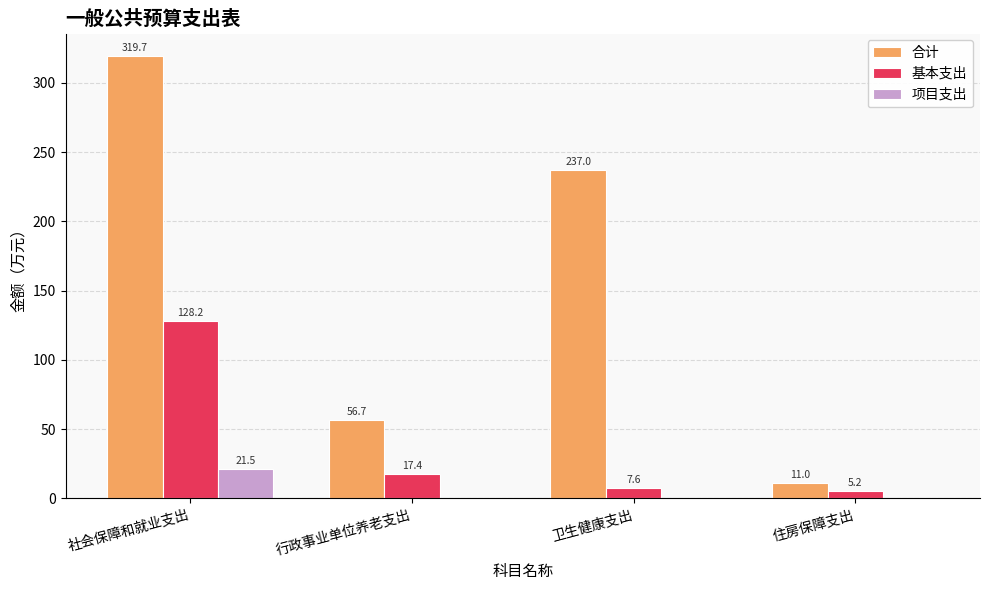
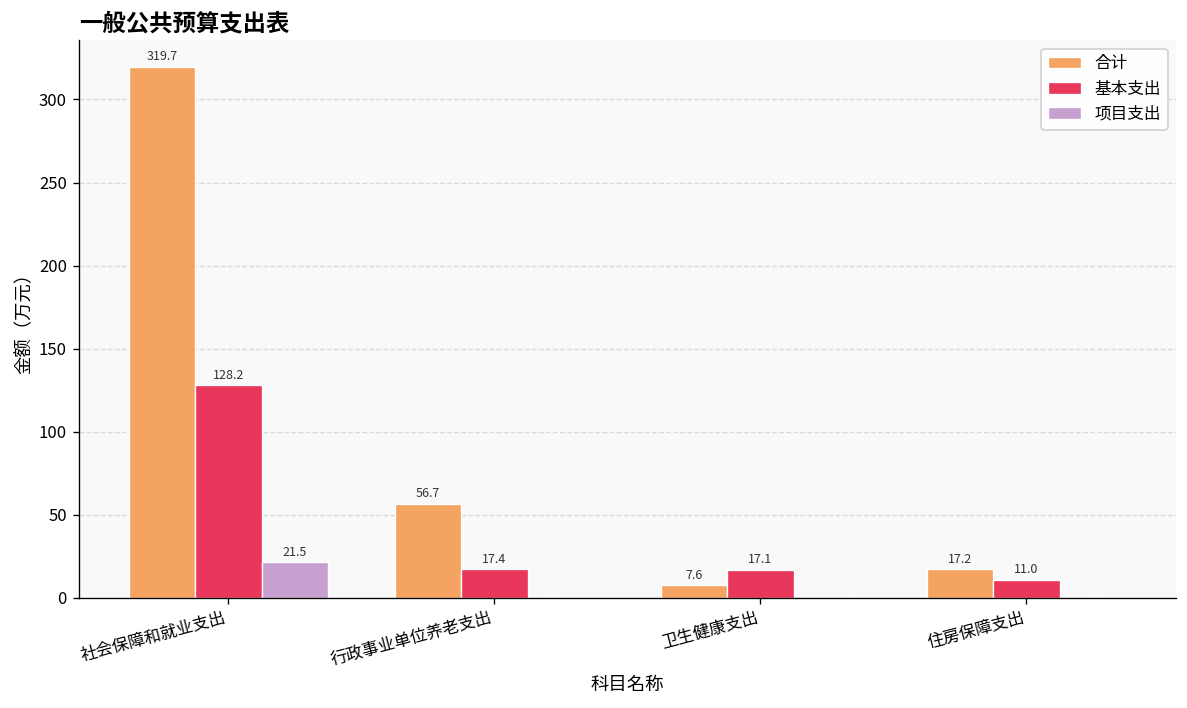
  {
    "合计": {
      "社会保障和就业支出": 319.7,
      "行政事业单位养老支出": 56.7,
-     "卫生健康支出": 237.0,
-     "住房保障支出": 11.0
+     "卫生健康支出": 7.6,
+     "住房保障支出": 17.2
    },
    "基本支出": {
      "社会保障和就业支出": 128.2,
      "行政事业单位养老支出": 17.4,
-     "卫生健康支出": 7.6,
-     "住房保障支出": 5.2
+     "卫生健康支出": 17.1,
+     "住房保障支出": 11.0
    },
    "项目支出": {
      "社会保障和就业支出": 21.5
    }
  }
